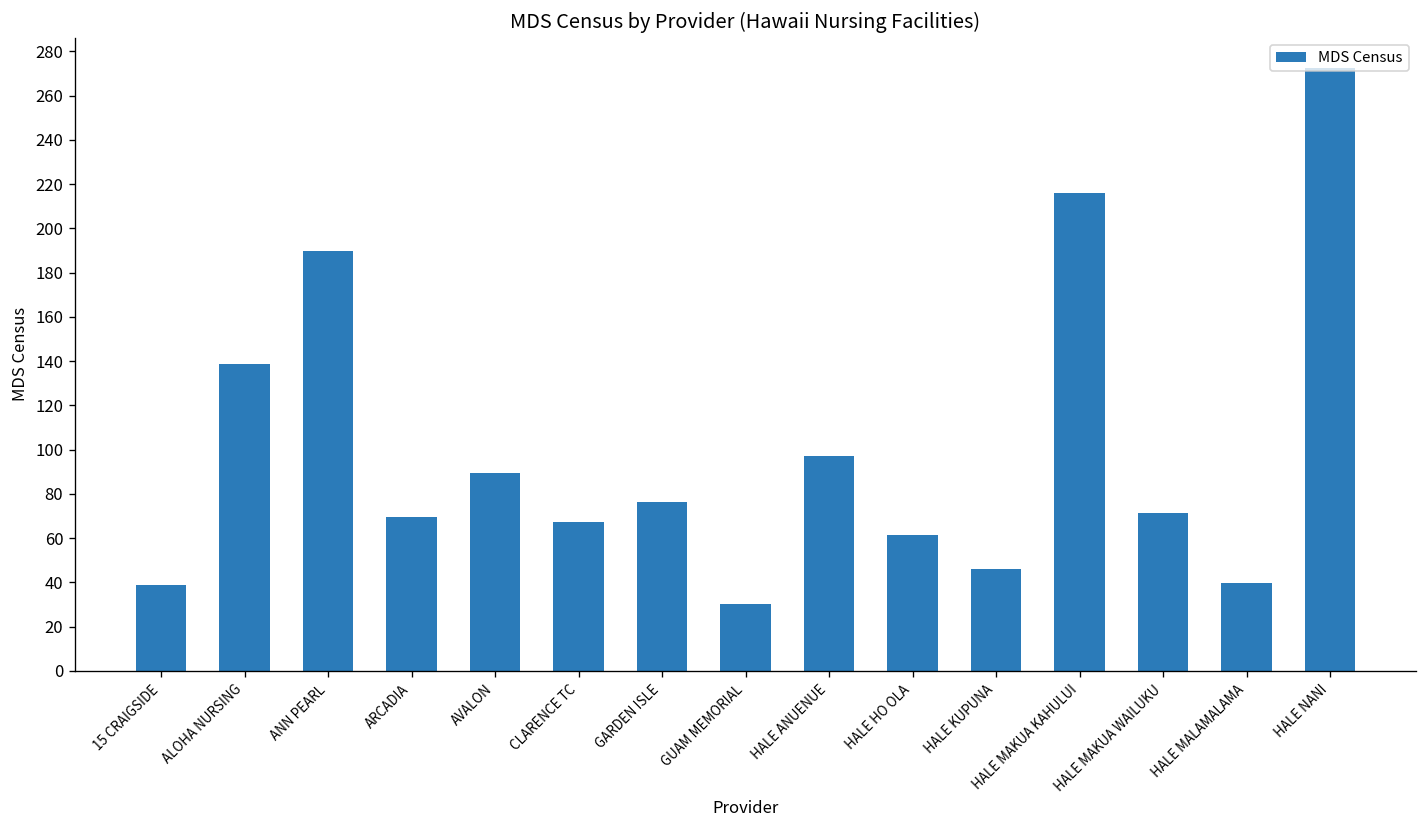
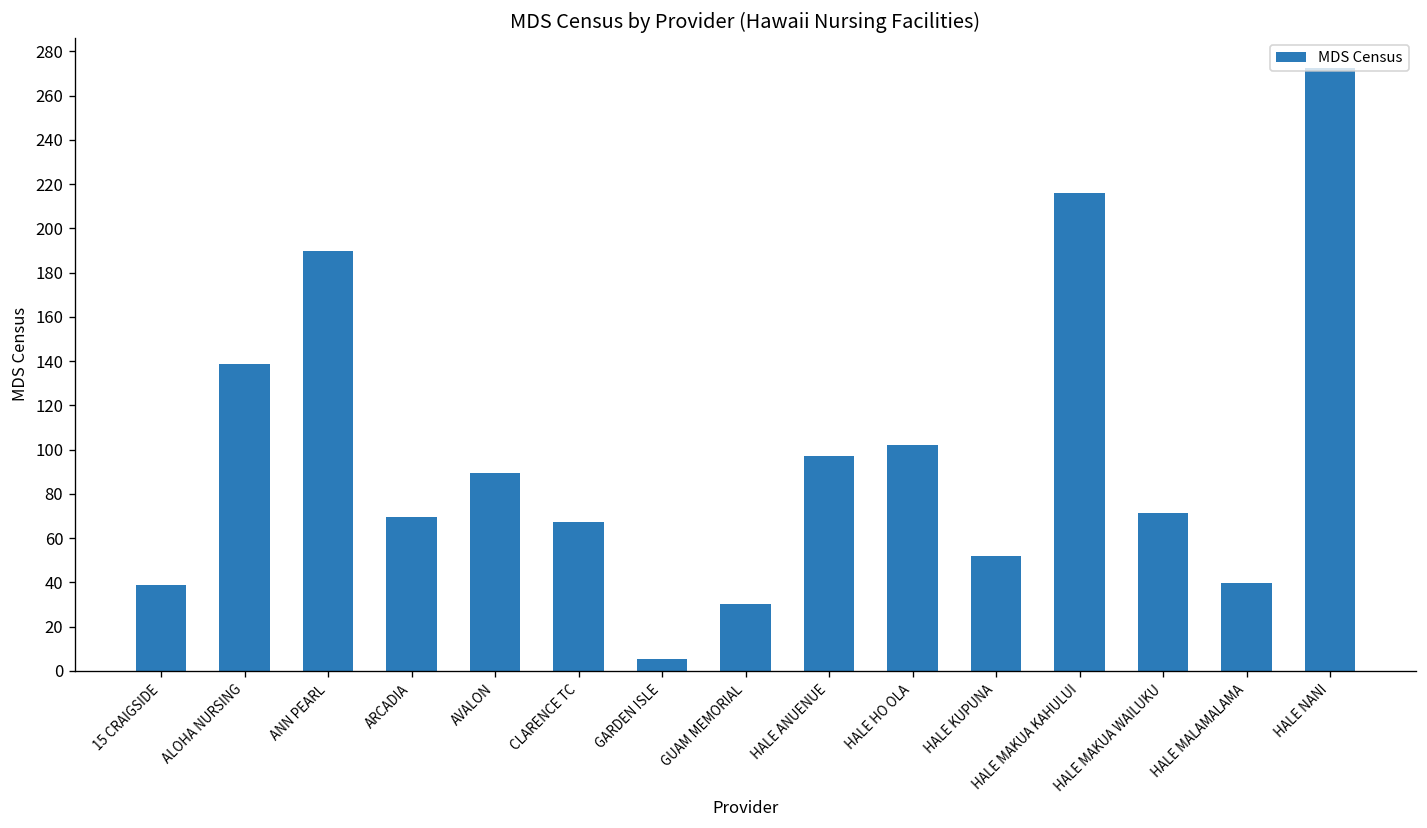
  {
    "15 CRAIGSIDE": 39,
    "ALOHA NURSING": 139,
    "ANN PEARL": 190,
    "ARCADIA": 69,
    "AVALON": 89,
    "CLARENCE TC": 67,
-   "GARDEN ISLE": 76,
+   "GARDEN ISLE": 6,
    "GUAM MEMORIAL": 30,
    "HALE ANUENUE": 97,
-   "HALE HO OLA": 61,
-   "HALE KUPUNA": 46,
+   "HALE HO OLA": 102,
+   "HALE KUPUNA": 52,
    "HALE MAKUA KAHULUI": 216,
    "HALE MAKUA WAILUKU": 71,
    "HALE MALAMALAMA": 40
  }
